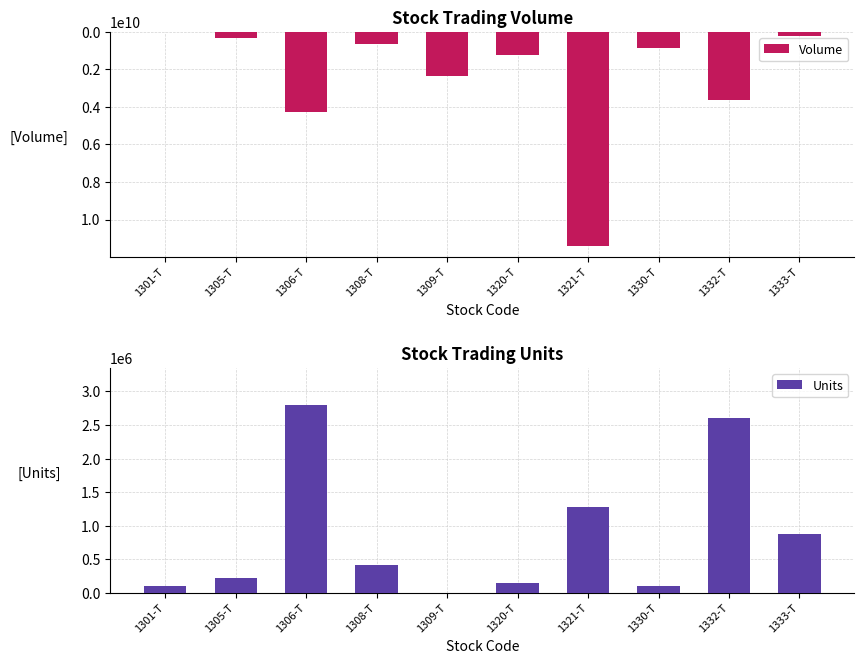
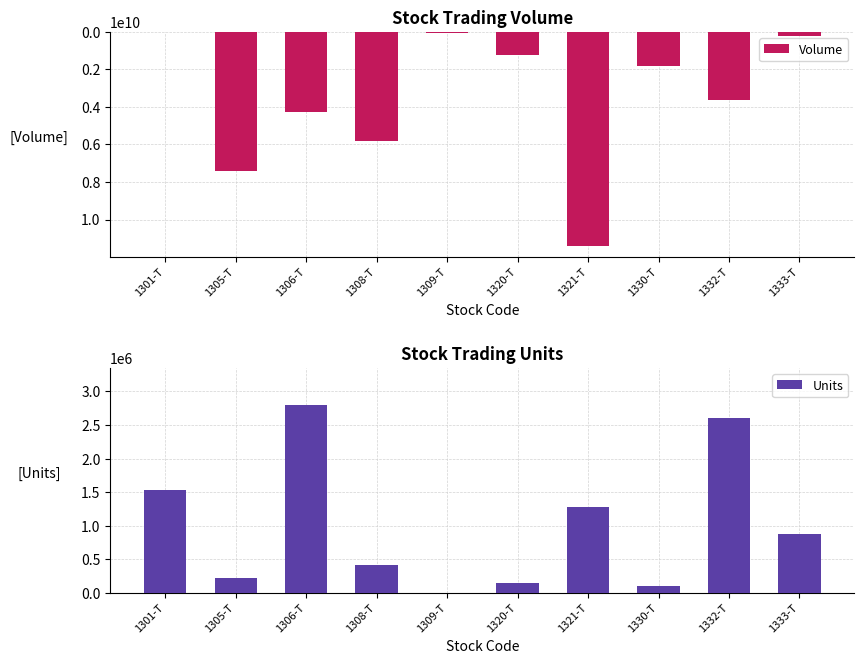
  {
    "Stock Trading Volume": {
-     "1305-T": 300000000,
+     "1305-T": 7400000000,
      "1306-T": 4200000000,
-     "1308-T": 600000000,
-     "1309-T": 2300000000,
+     "1308-T": 5800000000,
+     "1309-T": 100000000,
      "1320-T": 1200000000,
      "1321-T": 11400000000,
-     "1330-T": 900000000,
+     "1330-T": 1800000000,
      "1332-T": 3600000000,
      "1333-T": 200000000
    },
    "Stock Trading Units": {
-     "1301-T": 100000,
+     "1301-T": 1500000,
      "1305-T": 200000,
      "1306-T": 2800000,
      "1308-T": 400000,
      "1320-T": 100000,
      "1321-T": 1300000,
      "1330-T": 100000,
      "1332-T": 2600000,
      "1333-T": 900000
    }
  }
